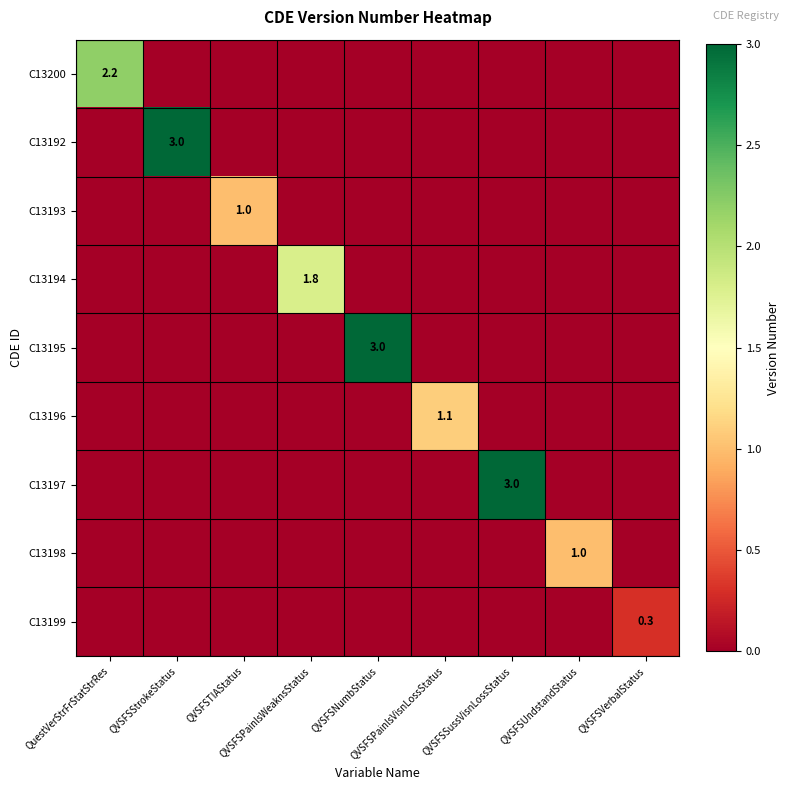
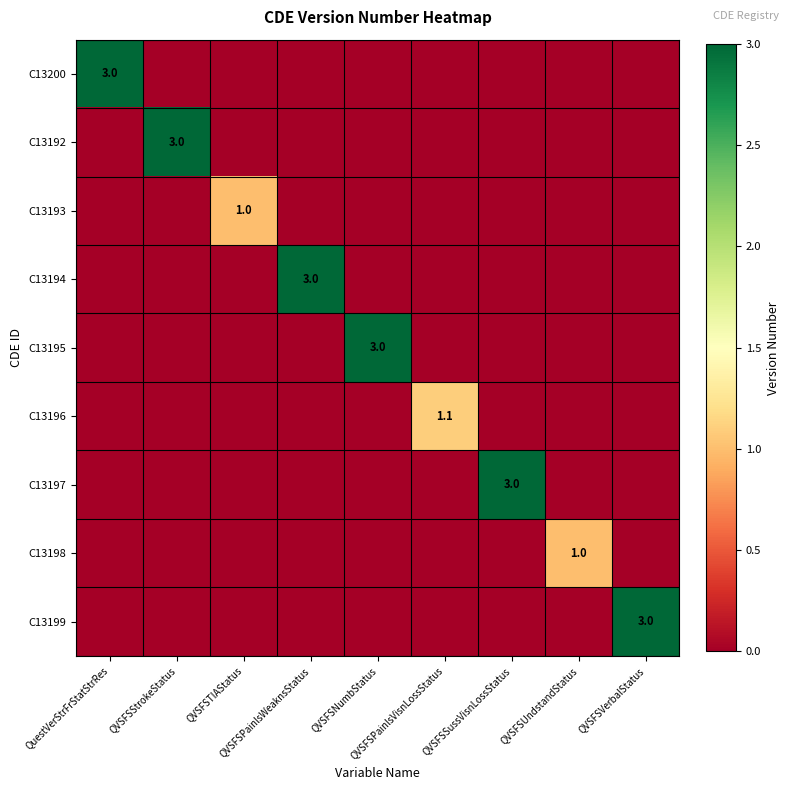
  {
    "C13200": {
-     "QuestVerStrFrStatStrRes": 2.2
+     "QuestVerStrFrStatStrRes": 3.0
    },
    "C13192": {
      "QVSFSStrokeStatus": 3.0
    },
    "C13193": {
      "QVSFSTIAStatus": 1.0
    },
    "C13194": {
-     "QVSFSPainlsWeaknsStatus": 1.8
+     "QVSFSPainlsWeaknsStatus": 3.0
    },
    "C13195": {
      "QVSFSNumbStatus": 3.0
    },
    "C13196": {
      "QVSFSPainlsVisnLossStatus": 1.1
    },
    "C13197": {
      "QVSFSSussVisnLossStatus": 3.0
    },
    "C13198": {
      "QVSFSUndstandStatus": 1.0
    },
    "C13199": {
-     "QVSFSVerbalStatus": 0.3
+     "QVSFSVerbalStatus": 3.0
    }
  }
